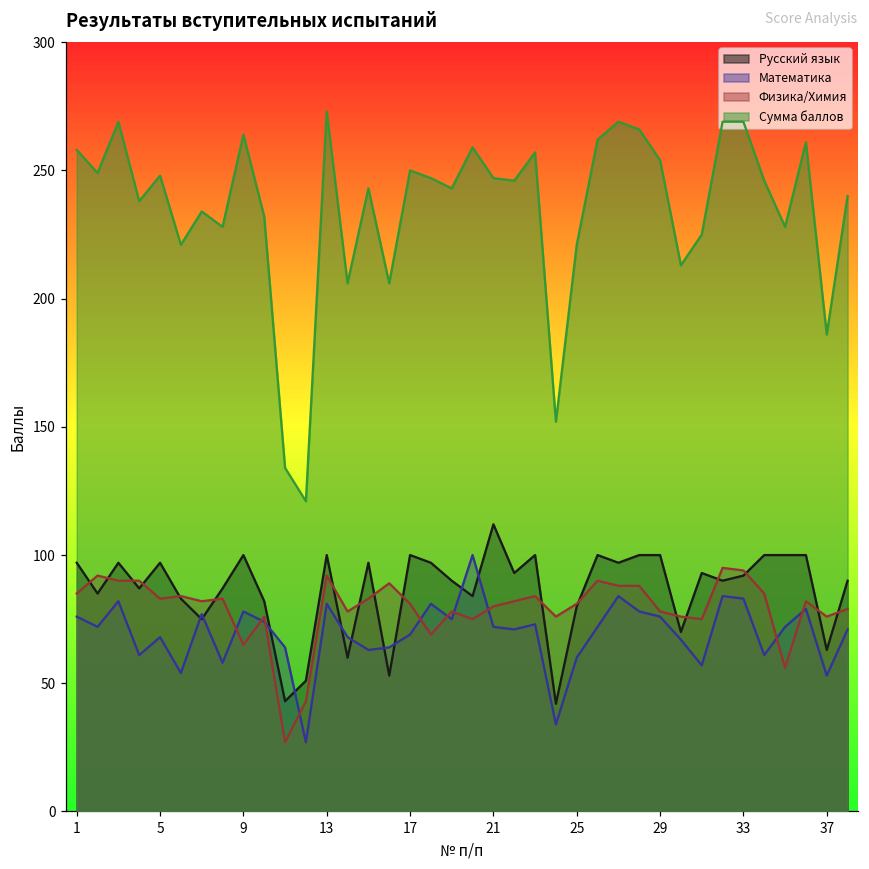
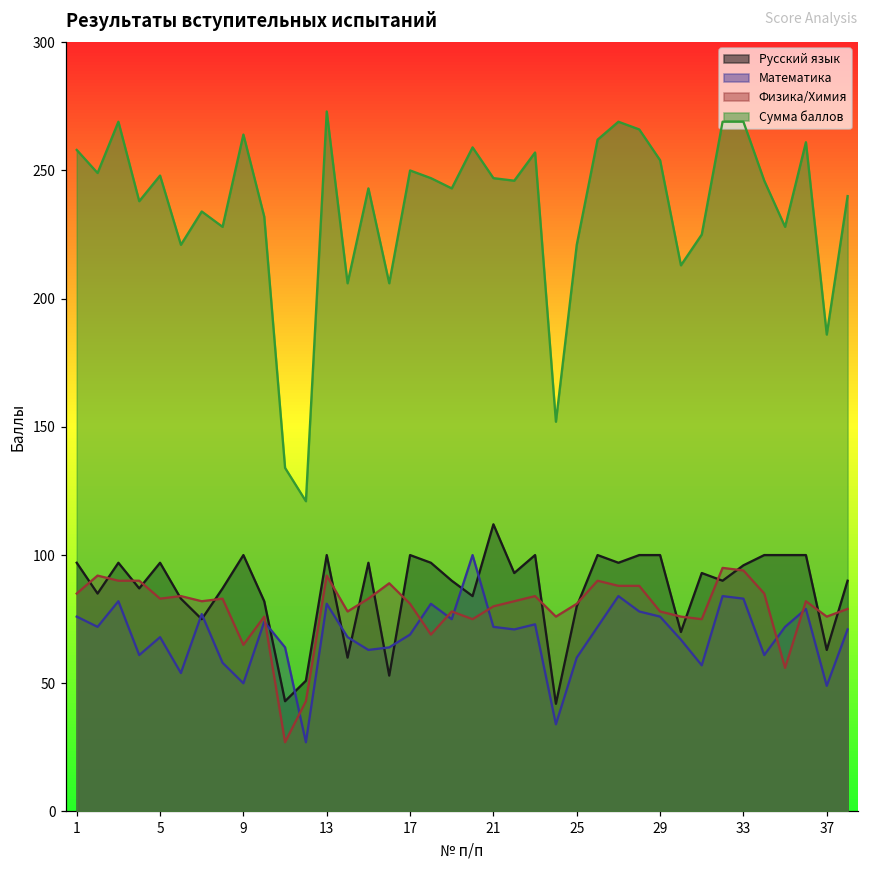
  {
    "Русский язык": {
      "1": 97,
      "5": 97,
      "9": 100,
      "13": 100,
      "17": 100,
      "21": 112,
      "29": 100,
-     "33": 92,
+     "33": 96,
      "37": 63
    },
    "Математика": {
      "1": 76,
      "5": 68,
-     "9": 78,
+     "9": 50,
      "13": 81,
      "17": 69,
      "21": 72,
      "25": 60,
      "29": 76,
      "33": 83,
-     "37": 53
+     "37": 49
    },
    "Физика/Химия": {
      "1": 85,
      "5": 83,
      "9": 65,
      "13": 92,
      "17": 81,
      "21": 80,
      "29": 78,
      "33": 94,
      "37": 76
    },
    "Сумма баллов": {
      "1": 258,
      "5": 248,
      "9": 264,
      "13": 273,
      "17": 250,
      "21": 247,
      "25": 221,
      "29": 254,
      "37": 186
    }
  }
